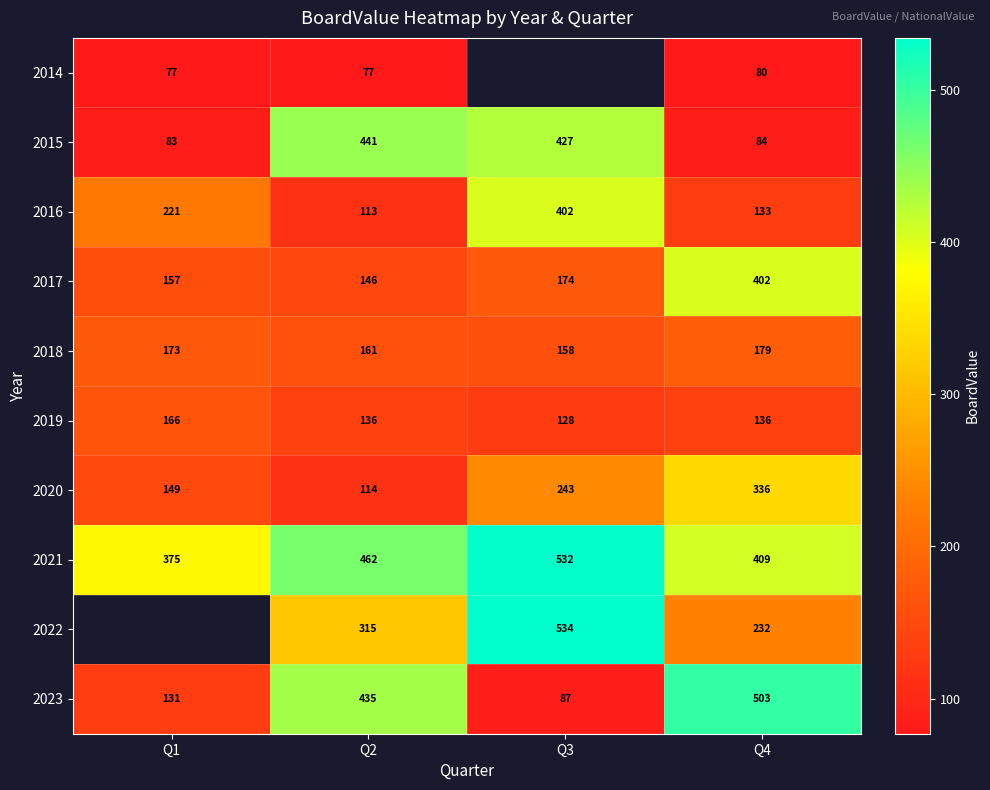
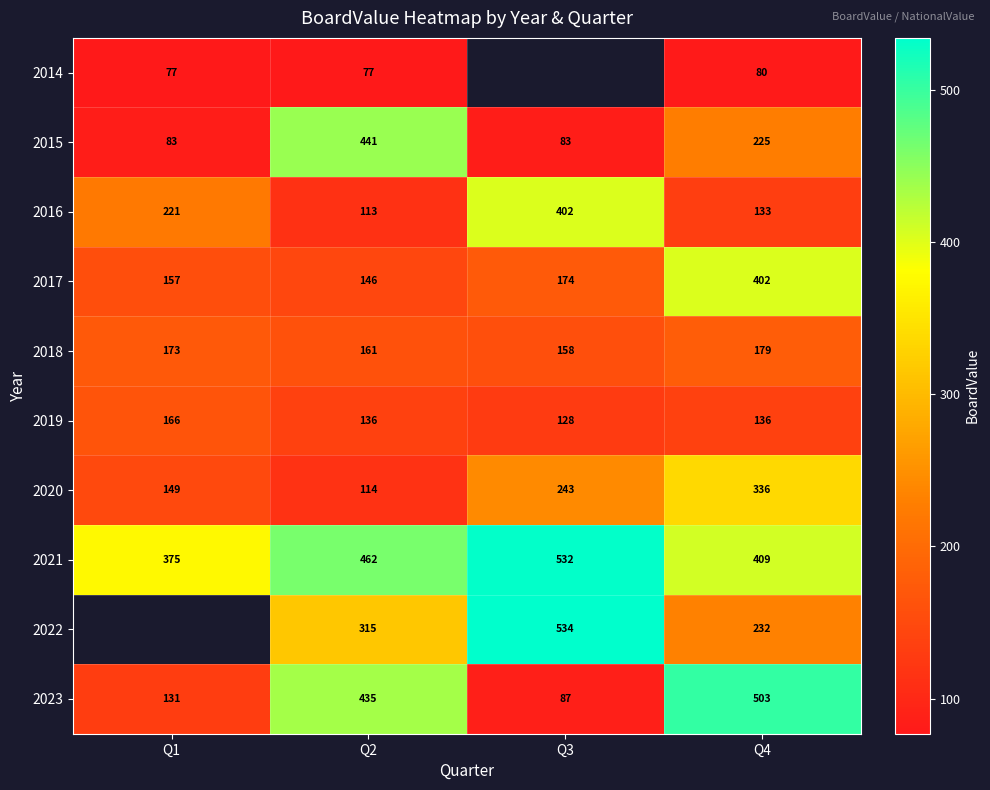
  {
    "2014": {
      "Q1": 77,
      "Q2": 77,
      "Q4": 80
    },
    "2015": {
      "Q1": 83,
      "Q2": 441,
-     "Q3": 427,
-     "Q4": 84
+     "Q3": 83,
+     "Q4": 225
    },
    "2016": {
      "Q1": 221,
      "Q2": 113,
      "Q3": 402,
      "Q4": 133
    },
    "2017": {
      "Q1": 157,
      "Q2": 146,
      "Q3": 174,
      "Q4": 402
    },
    "2018": {
      "Q1": 173,
      "Q2": 161,
      "Q3": 158,
      "Q4": 179
    },
    "2019": {
      "Q1": 166,
      "Q2": 136,
      "Q3": 128,
      "Q4": 136
    },
    "2020": {
      "Q1": 149,
      "Q2": 114,
      "Q3": 243,
      "Q4": 336
    },
    "2021": {
      "Q1": 375,
      "Q2": 462,
      "Q3": 532,
      "Q4": 409
    },
    "2022": {
      "Q2": 315,
      "Q3": 534,
      "Q4": 232
    },
    "2023": {
      "Q1": 131,
      "Q2": 435,
      "Q3": 87,
      "Q4": 503
    }
  }
